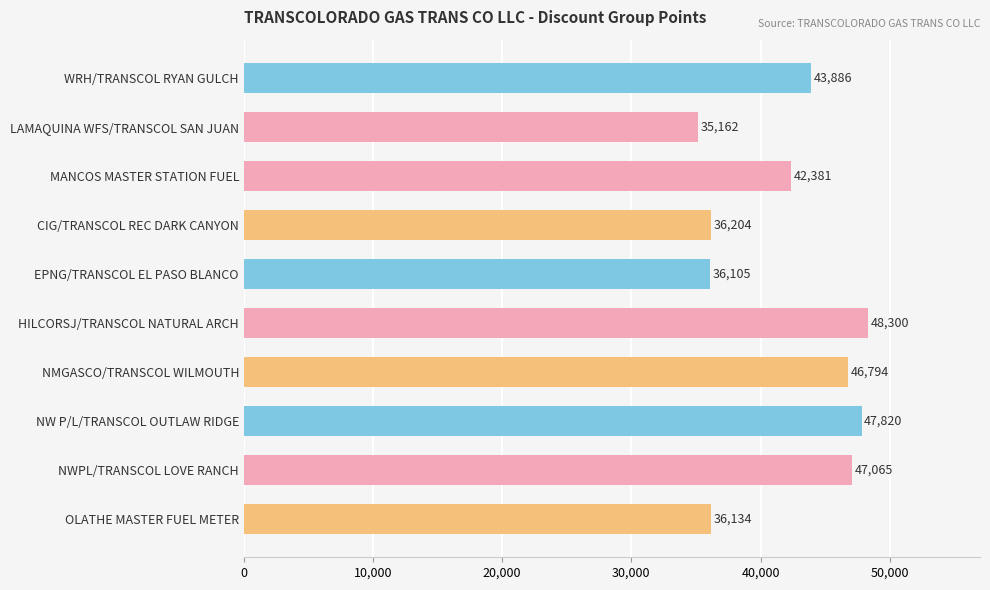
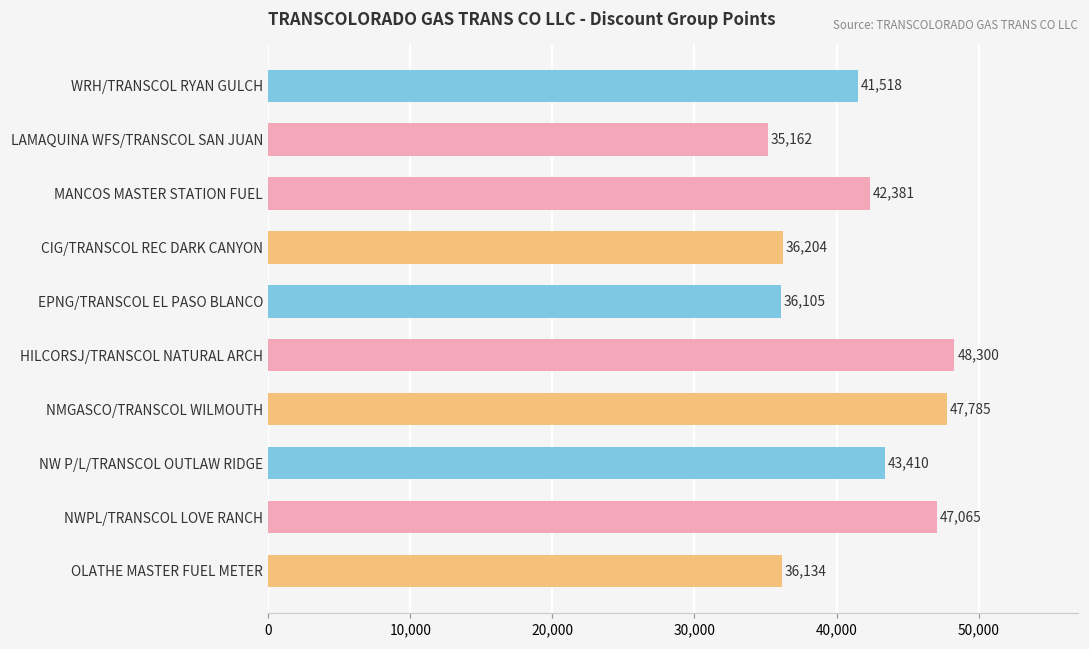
  {
-   "WRH/TRANSCOL RYAN GULCH": "43,886",
+   "WRH/TRANSCOL RYAN GULCH": "41,518",
    "LAMAQUINA WFS/TRANSCOL SAN JUAN": "35,162",
    "MANCOS MASTER STATION FUEL": "42,381",
    "CIG/TRANSCOL REC DARK CANYON": "36,204",
    "EPNG/TRANSCOL EL PASO BLANCO": "36,105",
    "HILCORSJ/TRANSCOL NATURAL ARCH": "48,300",
-   "NMGASCO/TRANSCOL WILMOUTH": "46,794",
-   "NW P/L/TRANSCOL OUTLAW RIDGE": "47,820",
+   "NMGASCO/TRANSCOL WILMOUTH": "47,785",
+   "NW P/L/TRANSCOL OUTLAW RIDGE": "43,410",
    "NWPL/TRANSCOL LOVE RANCH": "47,065",
    "OLATHE MASTER FUEL METER": "36,134"
  }
